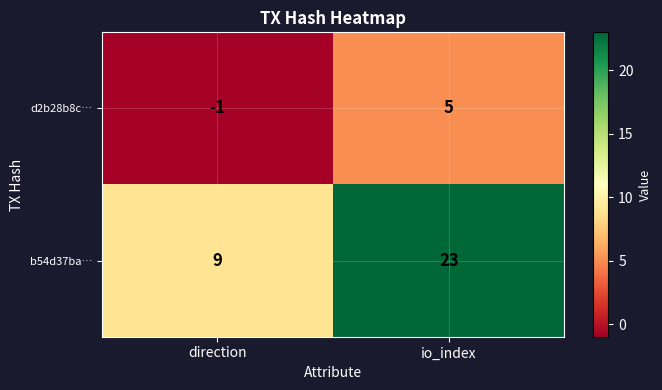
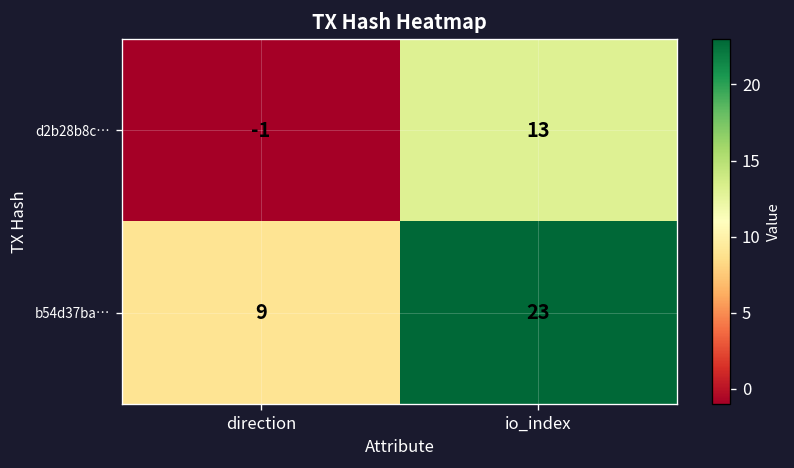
  {
    "d2b28b8c…": {
      "direction": -1,
-     "io_index": 5
+     "io_index": 13
    },
    "b54d37ba…": {
      "direction": 9,
      "io_index": 23
    }
  }
